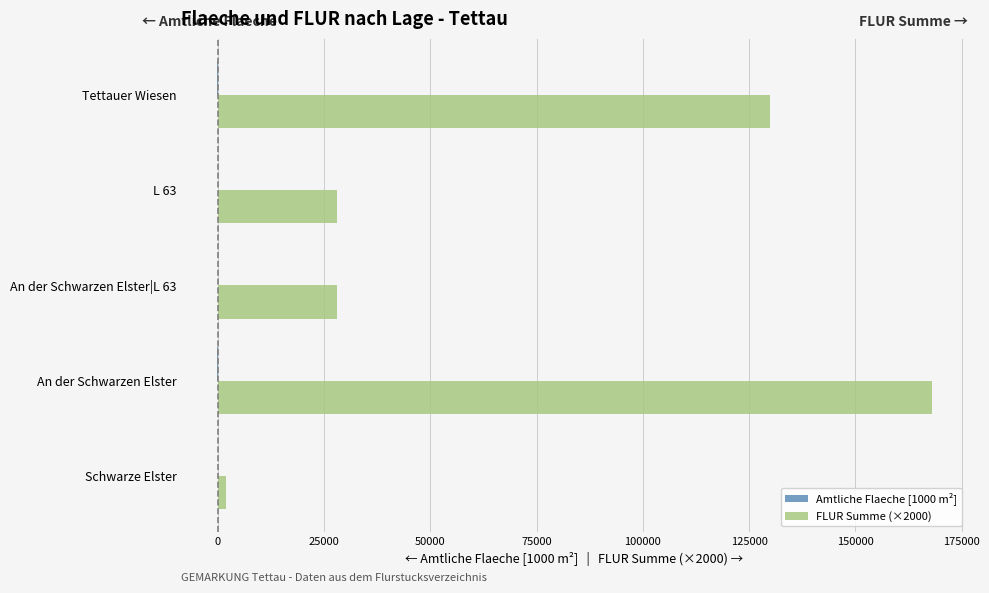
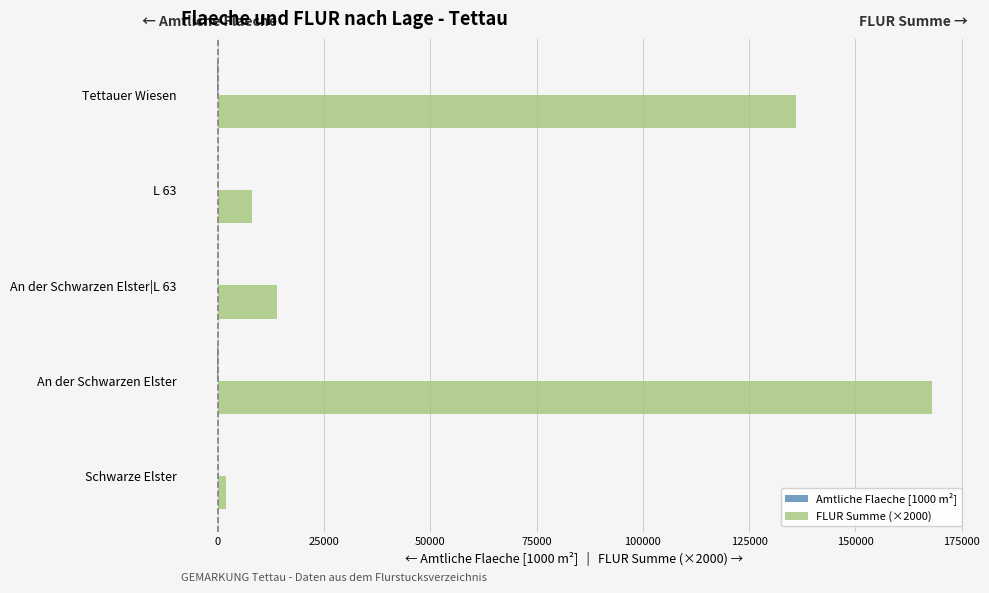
  {
    "FLUR Summe (×2000)": {
-     "Tettauer Wiesen": 130000,
-     "L 63": 28000,
-     "An der Schwarzen Elster|L 63": 28000,
+     "Tettauer Wiesen": 136000,
+     "L 63": 8000,
+     "An der Schwarzen Elster|L 63": 14000,
      "An der Schwarzen Elster": 168000,
      "Schwarze Elster": 2000
    }
  }
